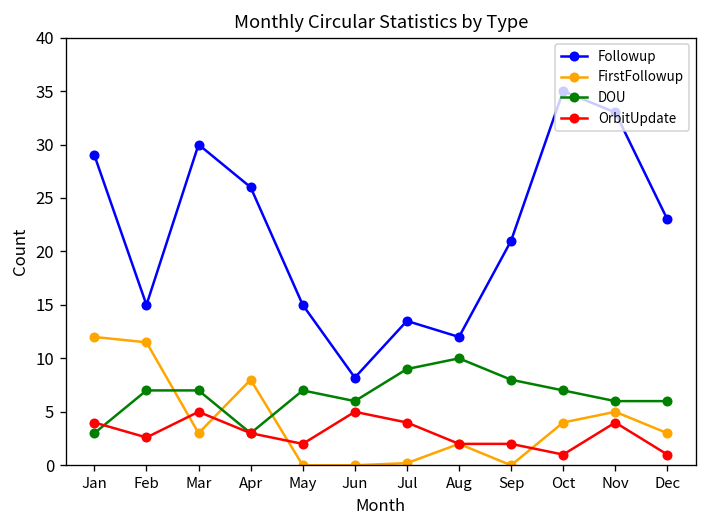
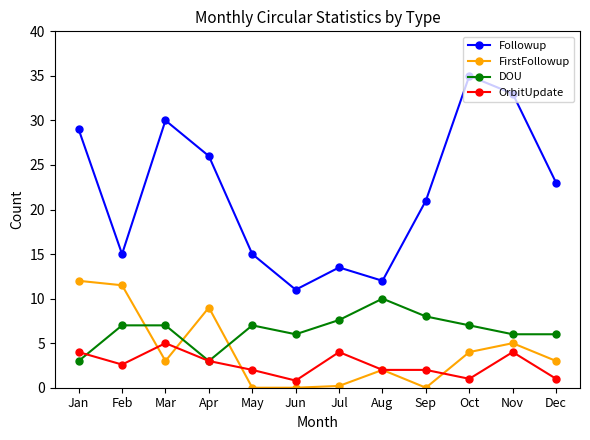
  {
    "Followup": {
      "Jan": 29,
      "Feb": 15,
      "Mar": 30,
      "Apr": 26,
      "May": 15,
-     "Jun": 8,
+     "Jun": 11,
      "Jul": 14,
      "Aug": 12,
      "Sep": 21,
      "Dec": 23
    },
    "FirstFollowup": {
      "Jan": 12,
      "Feb": 12,
      "Mar": 3,
-     "Apr": 8,
+     "Apr": 9,
      "May": 0,
      "Jun": 0,
      "Jul": 0,
      "Sep": 0,
      "Oct": 4,
      "Nov": 5,
      "Dec": 3
    },
    "DOU": {
      "Jan": 3,
      "Feb": 7,
      "Mar": 7,
      "May": 7,
      "Jun": 6,
-     "Jul": 9,
+     "Jul": 8,
      "Aug": 10,
      "Sep": 8,
      "Oct": 7,
      "Nov": 6,
      "Dec": 6
    },
    "OrbitUpdate": {
      "Jan": 4,
      "Feb": 3,
      "Mar": 5,
      "May": 2,
-     "Jun": 5,
+     "Jun": 1,
      "Jul": 4,
      "Sep": 2,
      "Oct": 1,
      "Nov": 4,
      "Dec": 1
    }
  }
